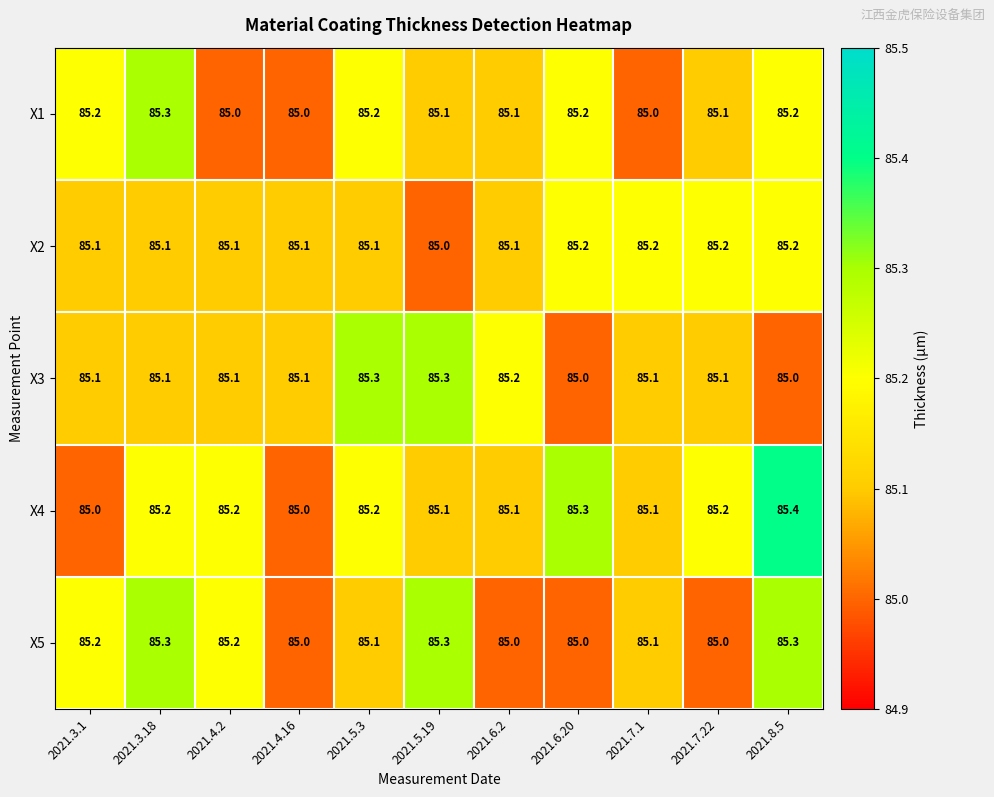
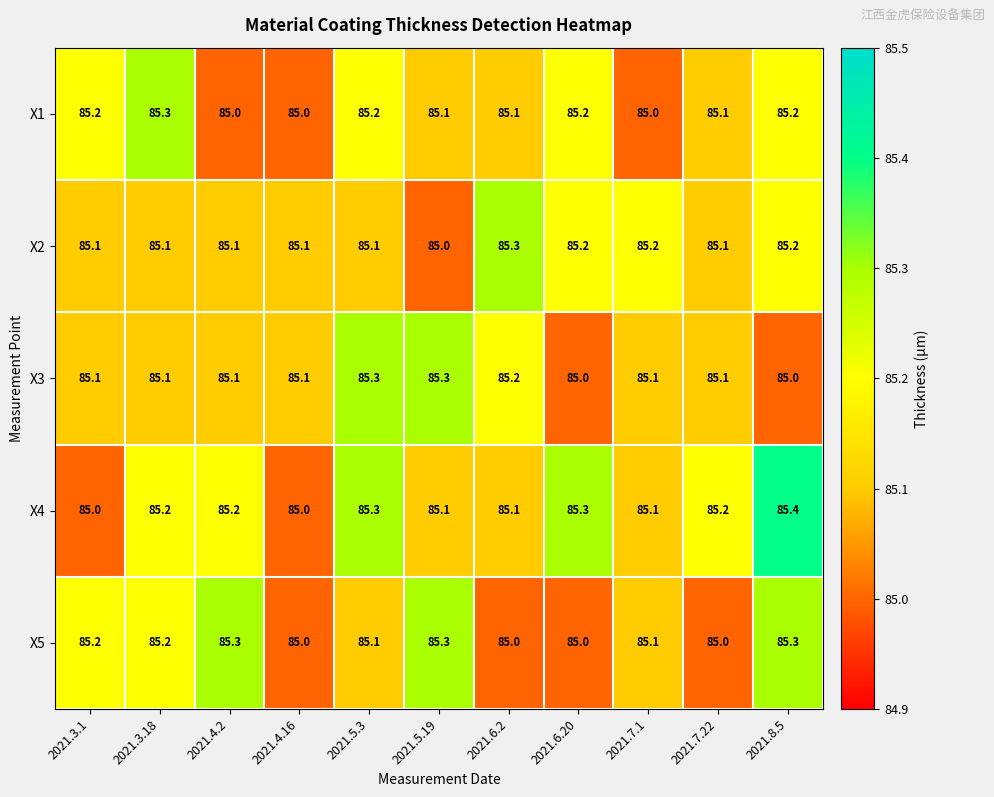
  {
    "X1": {
      "2021.3.1": 85.2,
      "2021.3.18": 85.3,
      "2021.4.2": 85.0,
      "2021.4.16": 85.0,
      "2021.5.3": 85.2,
      "2021.5.19": 85.1,
      "2021.6.2": 85.1,
      "2021.6.20": 85.2,
      "2021.7.1": 85.0,
      "2021.7.22": 85.1,
      "2021.8.5": 85.2
    },
    "X2": {
      "2021.3.1": 85.1,
      "2021.3.18": 85.1,
      "2021.4.2": 85.1,
      "2021.4.16": 85.1,
      "2021.5.3": 85.1,
      "2021.5.19": 85.0,
-     "2021.6.2": 85.1,
+     "2021.6.2": 85.3,
      "2021.6.20": 85.2,
      "2021.7.1": 85.2,
-     "2021.7.22": 85.2,
+     "2021.7.22": 85.1,
      "2021.8.5": 85.2
    },
    "X3": {
      "2021.3.1": 85.1,
      "2021.3.18": 85.1,
      "2021.4.2": 85.1,
      "2021.4.16": 85.1,
      "2021.5.3": 85.3,
      "2021.5.19": 85.3,
      "2021.6.2": 85.2,
      "2021.6.20": 85.0,
      "2021.7.1": 85.1,
      "2021.7.22": 85.1,
      "2021.8.5": 85.0
    },
    "X4": {
      "2021.3.1": 85.0,
      "2021.3.18": 85.2,
      "2021.4.2": 85.2,
      "2021.4.16": 85.0,
-     "2021.5.3": 85.2,
+     "2021.5.3": 85.3,
      "2021.5.19": 85.1,
      "2021.6.2": 85.1,
      "2021.6.20": 85.3,
      "2021.7.1": 85.1,
      "2021.7.22": 85.2,
      "2021.8.5": 85.4
    },
    "X5": {
      "2021.3.1": 85.2,
-     "2021.3.18": 85.3,
-     "2021.4.2": 85.2,
+     "2021.3.18": 85.2,
+     "2021.4.2": 85.3,
      "2021.4.16": 85.0,
      "2021.5.3": 85.1,
      "2021.5.19": 85.3,
      "2021.6.2": 85.0,
      "2021.6.20": 85.0,
      "2021.7.1": 85.1,
      "2021.7.22": 85.0,
      "2021.8.5": 85.3
    }
  }
